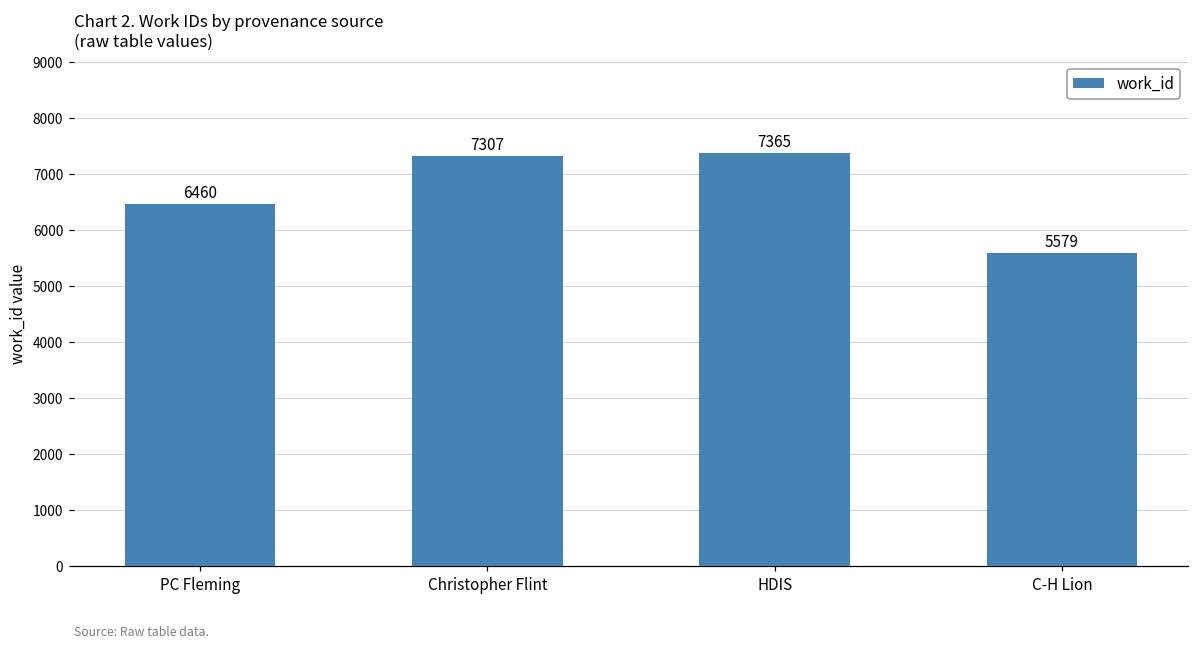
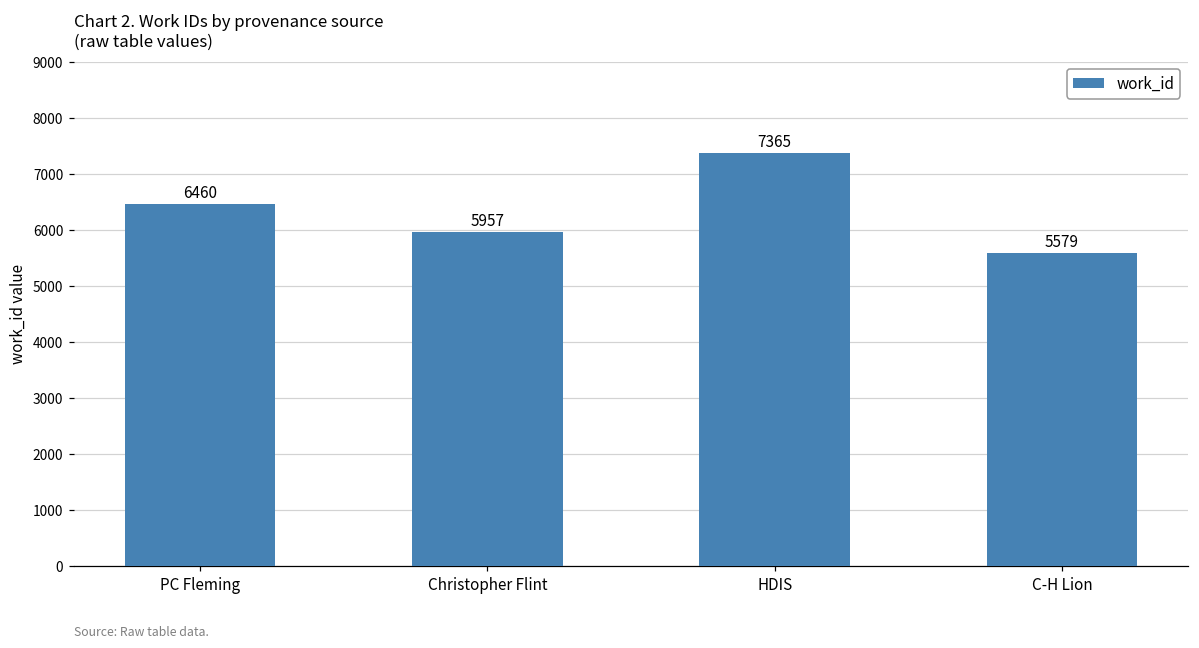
  {
    "PC Fleming": 6460,
-   "Christopher Flint": 7307,
+   "Christopher Flint": 5957,
    "HDIS": 7365,
    "C-H Lion": 5579
  }
